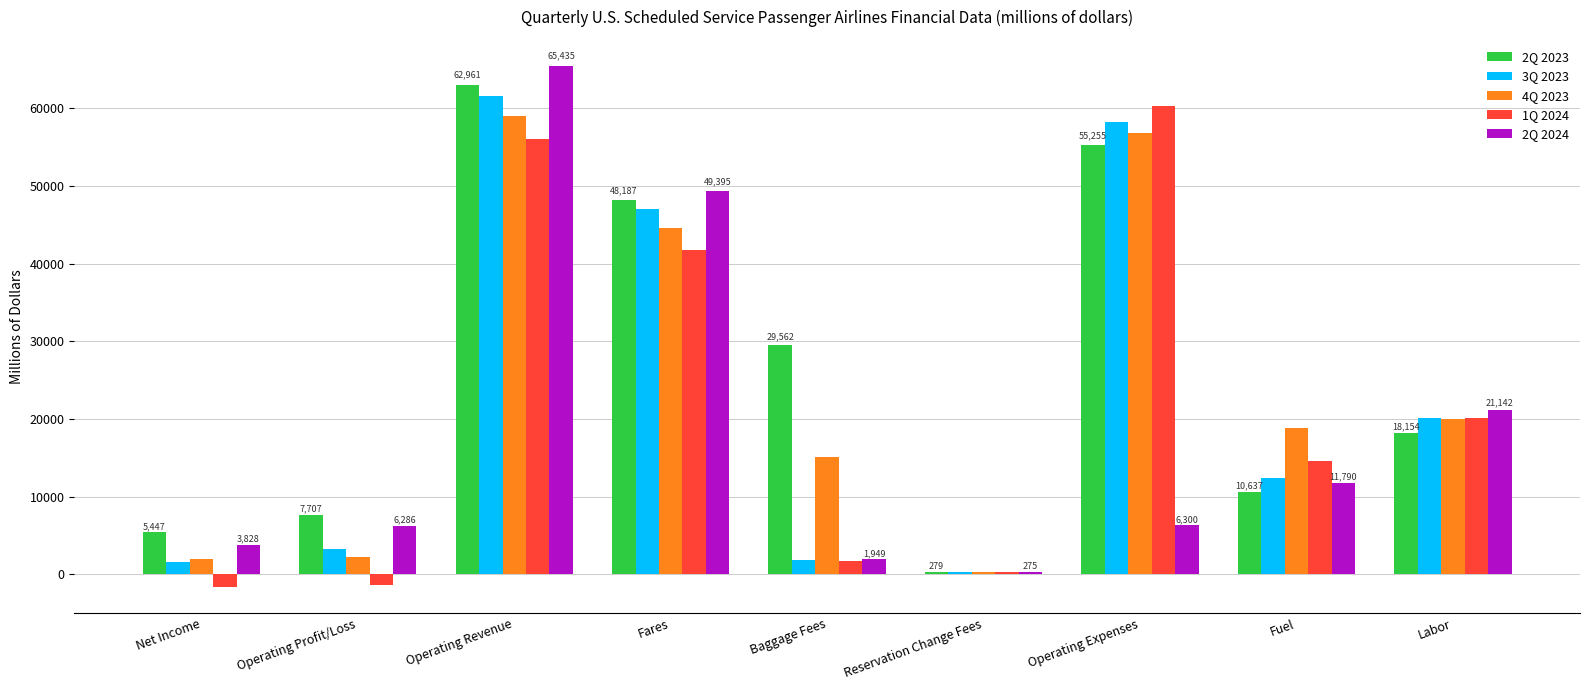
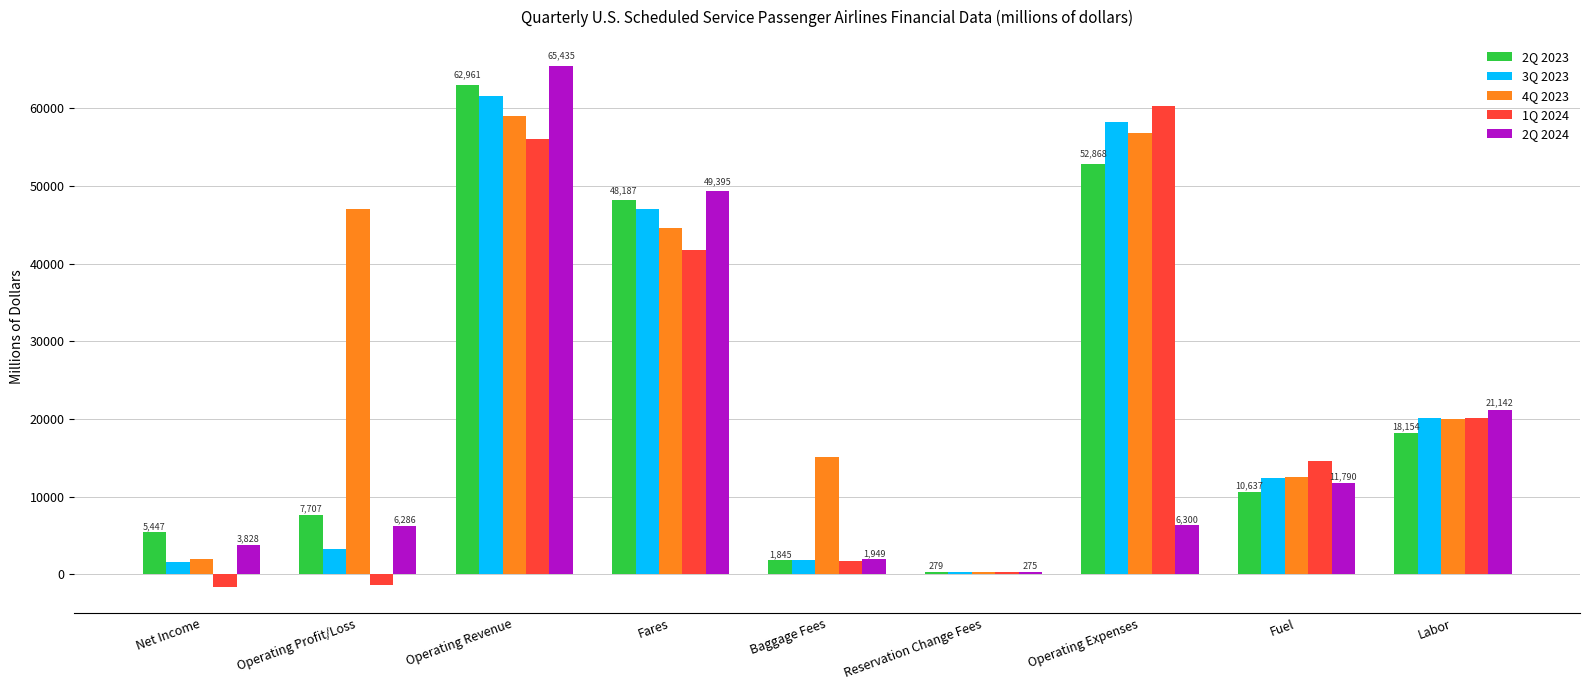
  {
    "2Q 2023": {
      "Net Income": "5,447",
      "Operating Profit/Loss": "7,707",
      "Operating Revenue": "62,961",
      "Fares": "48,187",
-     "Baggage Fees": "29,562",
+     "Baggage Fees": "1,845",
      "Reservation Change Fees": "279",
-     "Operating Expenses": "55,255",
+     "Operating Expenses": "52,868",
      "Fuel": "10,637",
      "Labor": "18,154"
    },
    "3Q 2023": {
      "Net Income": "2000",
      "Operating Profit/Loss": "3000",
      "Operating Revenue": "62000",
      "Fares": "47000",
      "Baggage Fees": "2000",
      "Operating Expenses": "58000",
      "Fuel": "12000",
      "Labor": "20000"
    },
    "4Q 2023": {
      "Net Income": "2000",
-     "Operating Profit/Loss": "2000",
+     "Operating Profit/Loss": "47000",
      "Operating Revenue": "59000",
      "Fares": "45000",
      "Baggage Fees": "15000",
      "Operating Expenses": "57000",
-     "Fuel": "19000",
+     "Fuel": "13000",
      "Labor": "20000"
    },
    "1Q 2024": {
      "Net Income": "-2000",
      "Operating Profit/Loss": "-1000",
      "Operating Revenue": "56000",
      "Fares": "42000",
      "Baggage Fees": "2000",
      "Operating Expenses": "60000",
      "Fuel": "15000",
      "Labor": "20000"
    },
    "2Q 2024": {
      "Net Income": "3,828",
      "Operating Profit/Loss": "6,286",
      "Operating Revenue": "65,435",
      "Fares": "49,395",
      "Baggage Fees": "1,949",
      "Reservation Change Fees": "275",
      "Operating Expenses": "6,300",
      "Fuel": "11,790",
      "Labor": "21,142"
    }
  }
